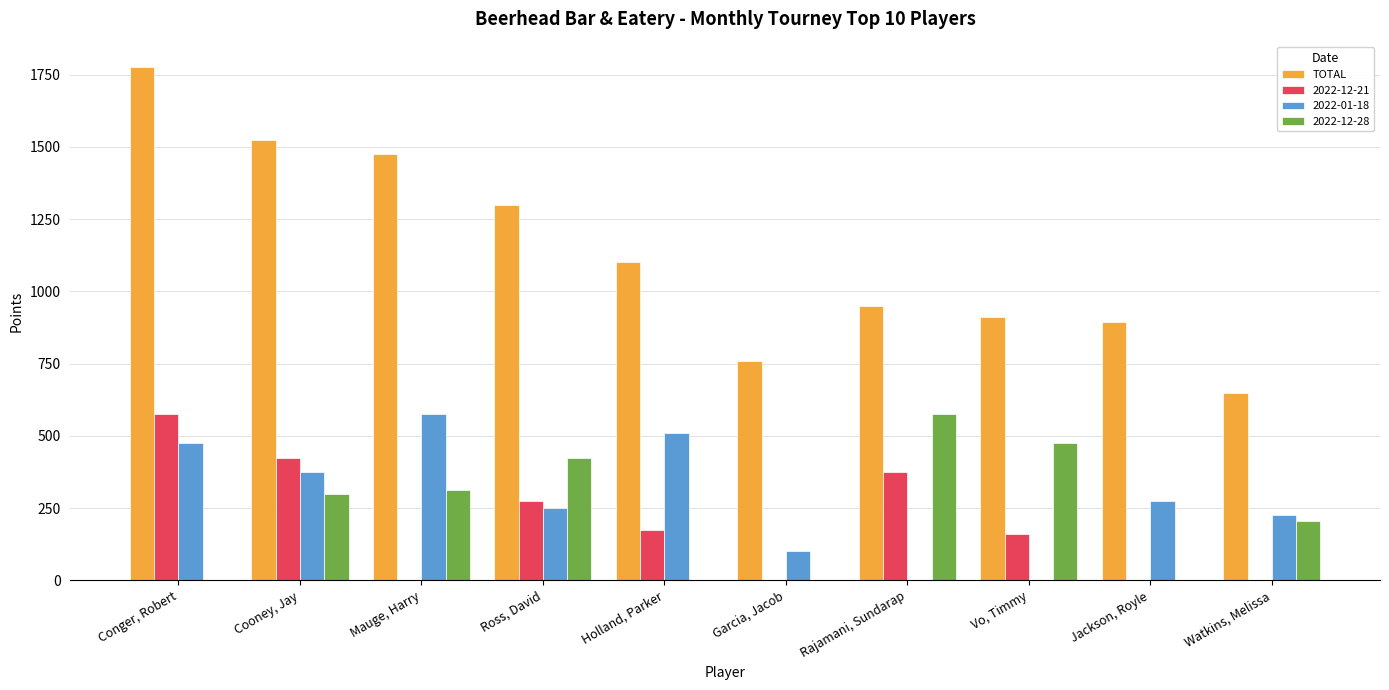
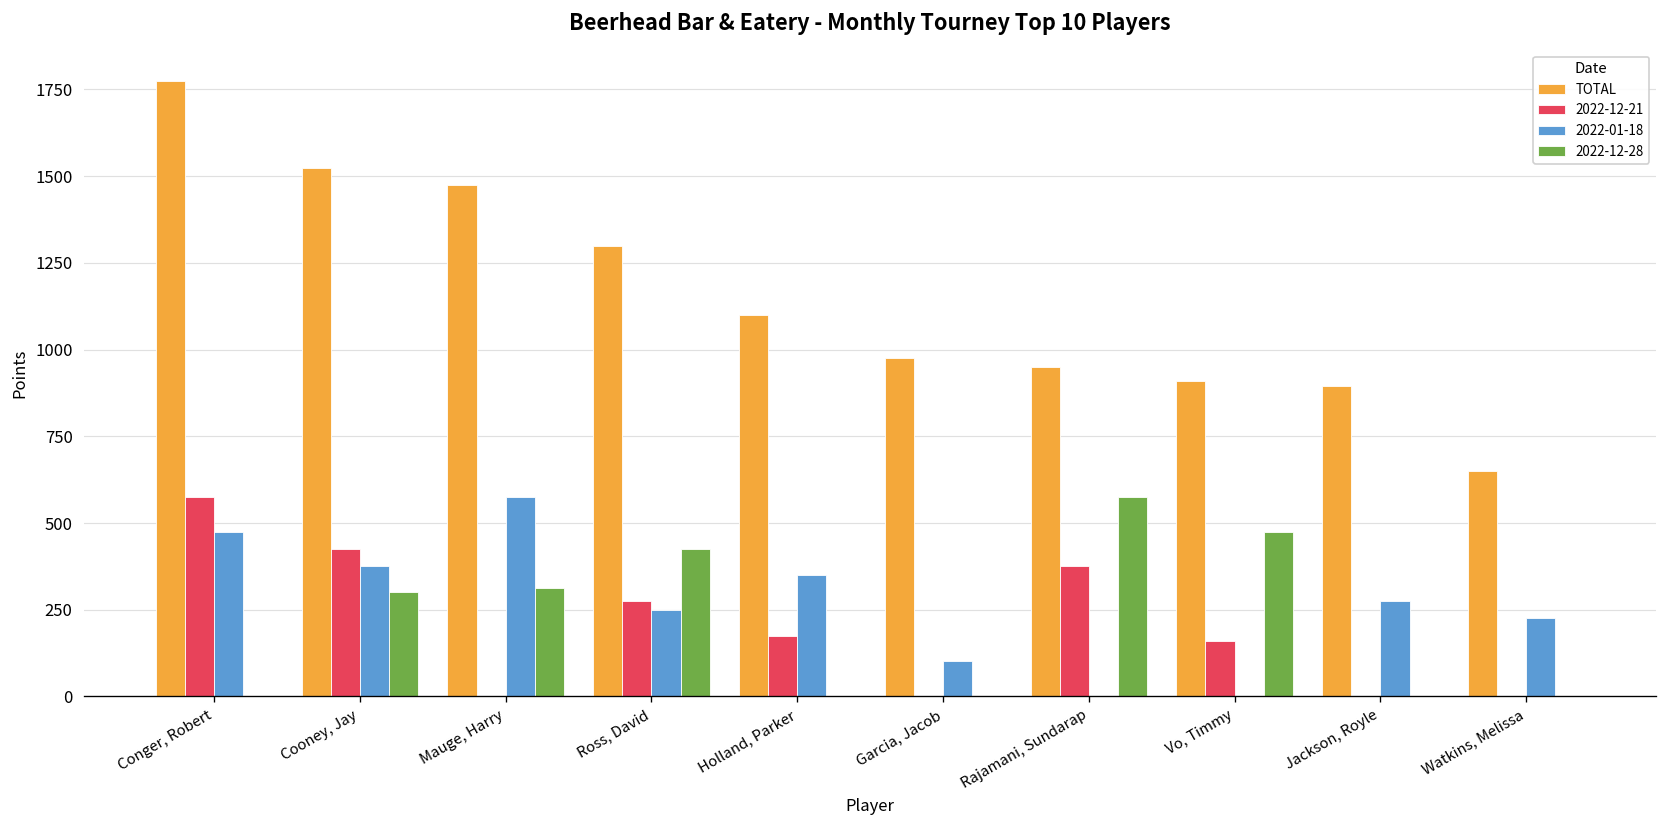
  {
    "TOTAL": {
      "Conger, Robert": 1780,
      "Cooney, Jay": 1530,
      "Mauge, Harry": 1480,
      "Ross, David": 1300,
      "Holland, Parker": 1100,
-     "Garcia, Jacob": 760,
+     "Garcia, Jacob": 980,
      "Rajamani, Sundarap": 950,
      "Vo, Timmy": 910,
      "Jackson, Royle": 900,
      "Watkins, Melissa": 650
    },
    "2022-12-21": {
      "Conger, Robert": 580,
      "Cooney, Jay": 430,
      "Mauge, Harry": 0,
      "Ross, David": 280,
      "Holland, Parker": 180,
      "Garcia, Jacob": 0,
      "Rajamani, Sundarap": 380,
      "Vo, Timmy": 160,
      "Jackson, Royle": 0,
      "Watkins, Melissa": 0
    },
    "2022-01-18": {
      "Conger, Robert": 480,
      "Cooney, Jay": 380,
      "Mauge, Harry": 580,
      "Ross, David": 250,
-     "Holland, Parker": 510,
+     "Holland, Parker": 350,
      "Garcia, Jacob": 100,
      "Rajamani, Sundarap": 0,
      "Vo, Timmy": 0,
      "Jackson, Royle": 280,
      "Watkins, Melissa": 230
    },
    "2022-12-28": {
      "Conger, Robert": 0,
      "Cooney, Jay": 300,
      "Mauge, Harry": 310,
      "Ross, David": 430,
      "Holland, Parker": 0,
      "Garcia, Jacob": 0,
      "Rajamani, Sundarap": 580,
      "Vo, Timmy": 480,
      "Jackson, Royle": 0,
-     "Watkins, Melissa": 200
+     "Watkins, Melissa": 0
    }
  }
